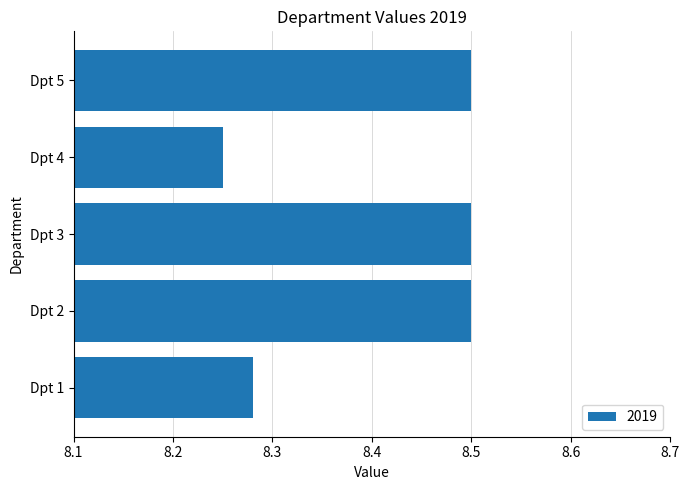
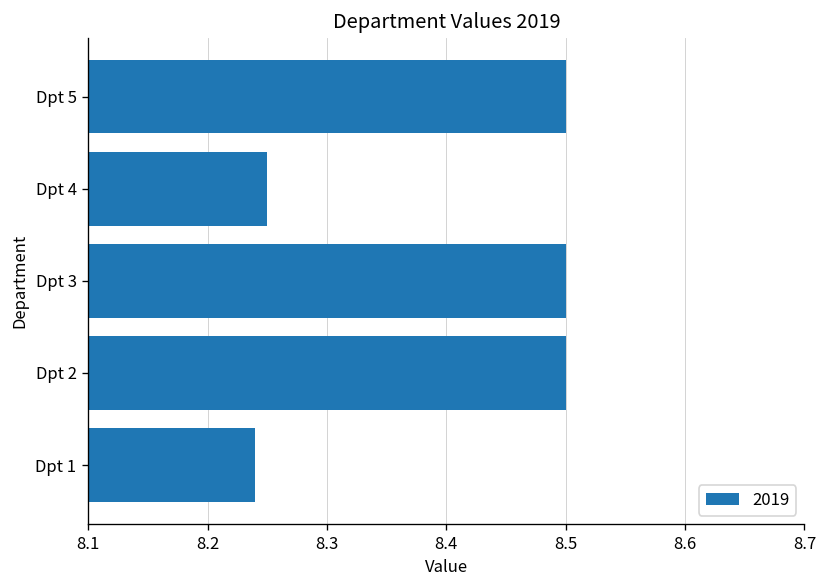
  {
    "Dpt 5": 8.50,
    "Dpt 4": 8.25,
    "Dpt 3": 8.50,
    "Dpt 2": 8.50,
-   "Dpt 1": 8.28
+   "Dpt 1": 8.24
  }
